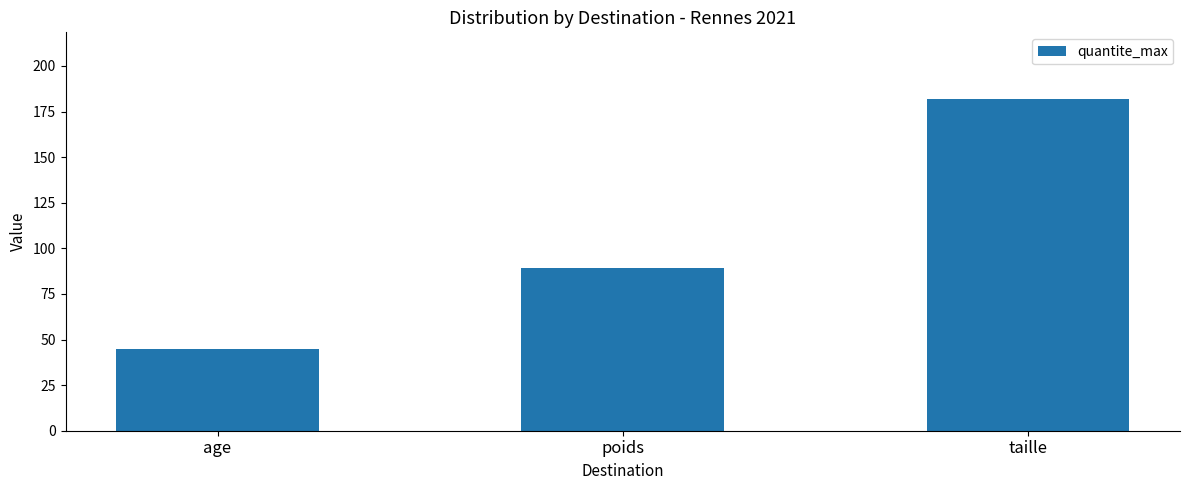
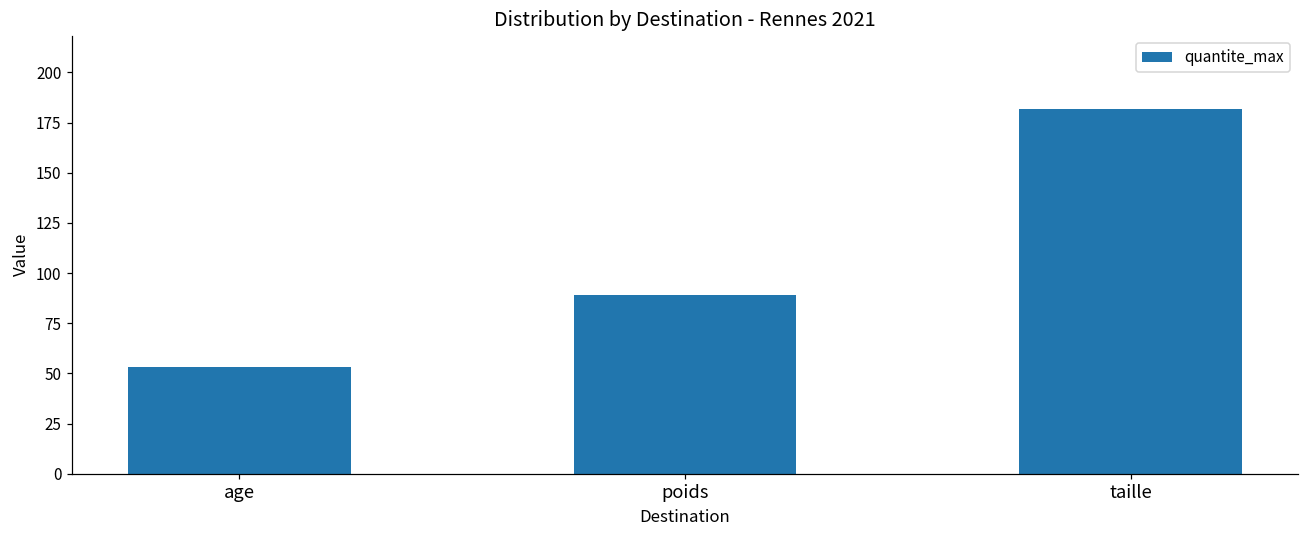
  {
-   "age": 45,
+   "age": 53,
    "poids": 89,
    "taille": 182
  }
